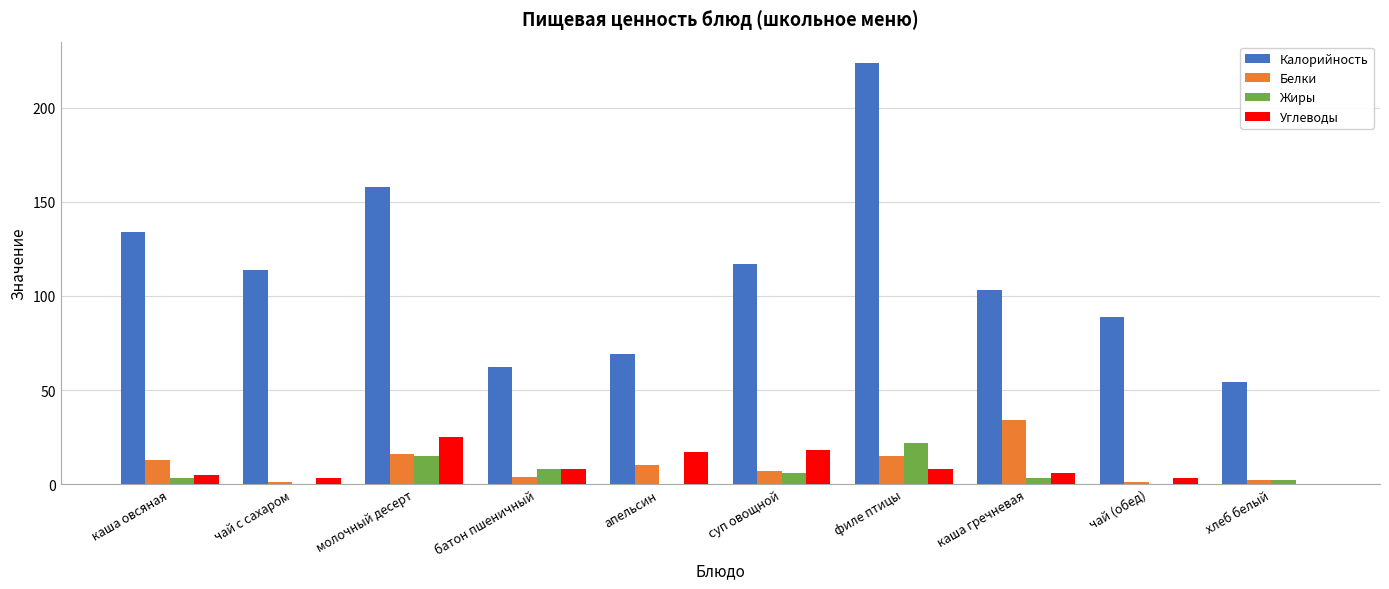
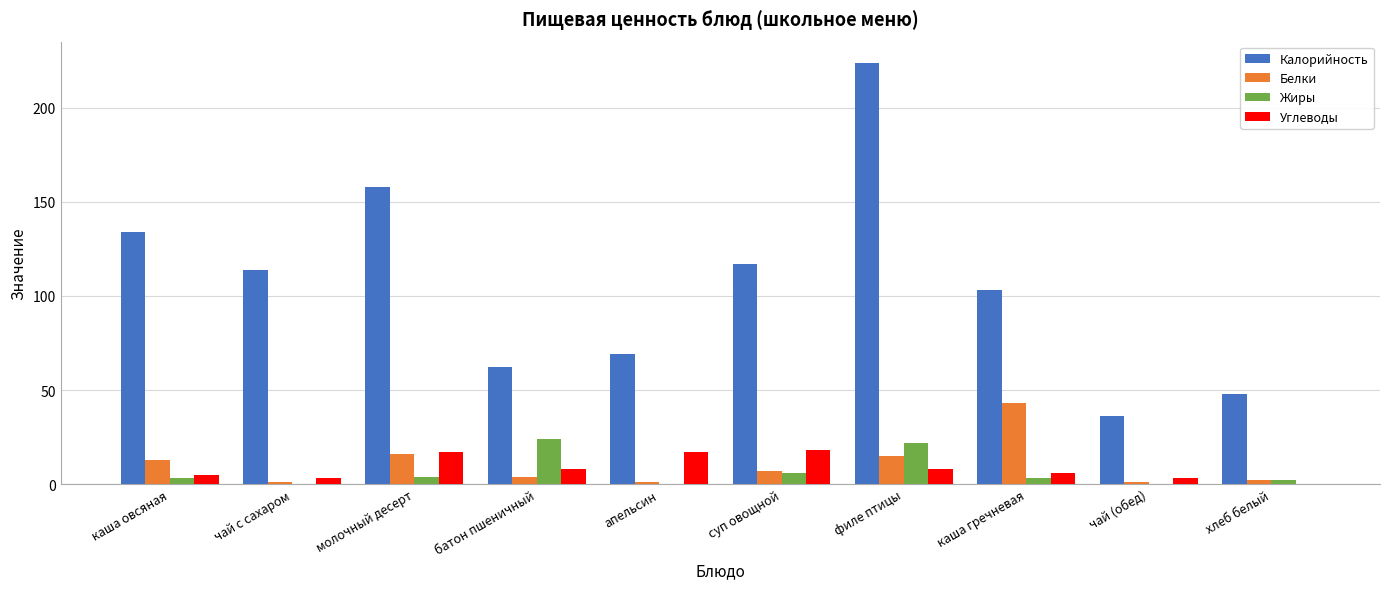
  {
    "Калорийность": {
      "каша овсяная": 134,
      "чай с сахаром": 114,
      "молочный десерт": 158,
      "батон пшеничный": 62,
      "апельсин": 69,
      "суп овощной": 117,
      "филе птицы": 224,
      "каша гречневая": 103,
-     "чай (обед)": 89,
-     "хлеб белый": 54
+     "чай (обед)": 36,
+     "хлеб белый": 48
    },
    "Белки": {
      "каша овсяная": 13,
      "молочный десерт": 16,
      "батон пшеничный": 4,
-     "апельсин": 10,
+     "апельсин": 1,
      "суп овощной": 7,
      "филе птицы": 15,
-     "каша гречневая": 34,
+     "каша гречневая": 43,
      "хлеб белый": 2
    },
    "Жиры": {
      "каша овсяная": 3,
      "чай с сахаром": 0,
-     "молочный десерт": 15,
-     "батон пшеничный": 8,
+     "молочный десерт": 4,
+     "батон пшеничный": 24,
      "апельсин": 0,
      "суп овощной": 6,
      "филе птицы": 22,
      "каша гречневая": 3,
      "чай (обед)": 0,
      "хлеб белый": 2
    },
    "Углеводы": {
      "каша овсяная": 5,
      "чай с сахаром": 3,
-     "молочный десерт": 25,
+     "молочный десерт": 17,
      "батон пшеничный": 8,
      "апельсин": 17,
      "суп овощной": 18,
      "филе птицы": 8,
      "каша гречневая": 6,
      "чай (обед)": 3,
      "хлеб белый": 0
    }
  }
